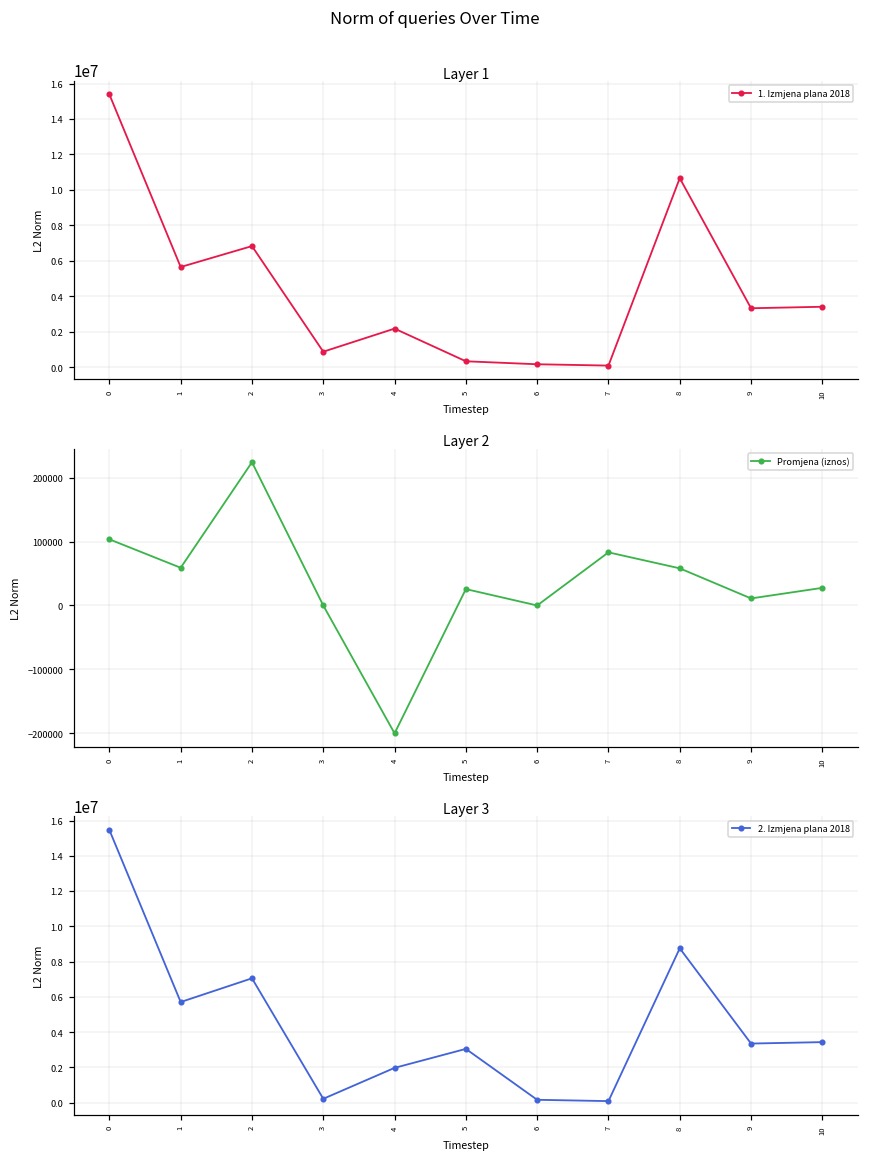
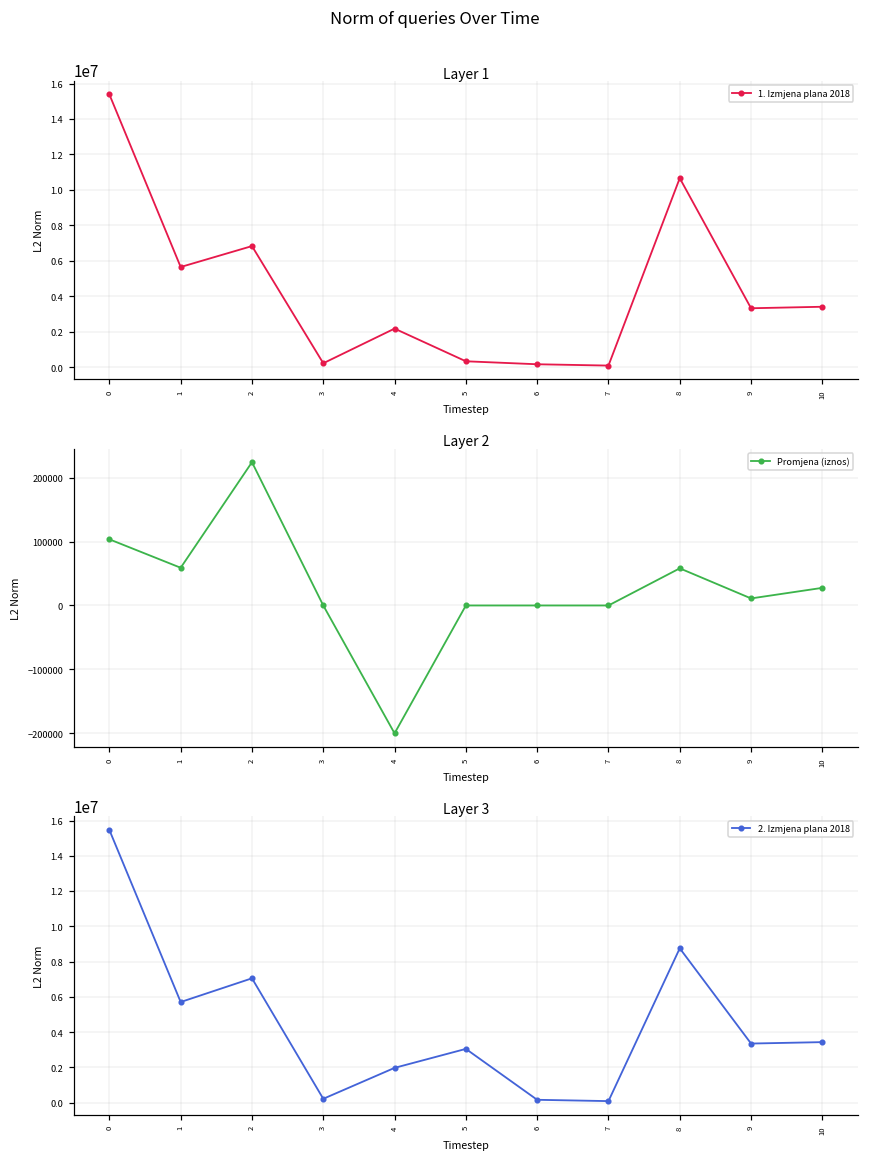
  {
    "Layer 1": {
      "0": 15400000,
      "1": 5700000,
      "2": 6800000,
-     "3": 900000,
+     "3": 200000,
      "4": 2200000,
      "5": 300000,
      "6": 200000,
      "7": 100000,
      "8": 10700000,
      "9": 3300000,
      "10": 3400000
    },
    "Layer 2": {
      "0": 100000,
      "1": 60000,
      "2": 220000,
      "3": 0,
      "4": -200000,
-     "5": 30000,
+     "5": 0,
      "6": 0,
-     "7": 80000,
+     "7": 0,
      "8": 60000,
      "9": 10000,
      "10": 30000
    },
    "Layer 3": {
      "0": 15500000,
      "1": 5700000,
      "2": 7100000,
      "3": 200000,
      "4": 2000000,
      "5": 3100000,
      "6": 200000,
      "7": 100000,
      "8": 8800000,
      "9": 3400000,
      "10": 3400000
    }
  }
